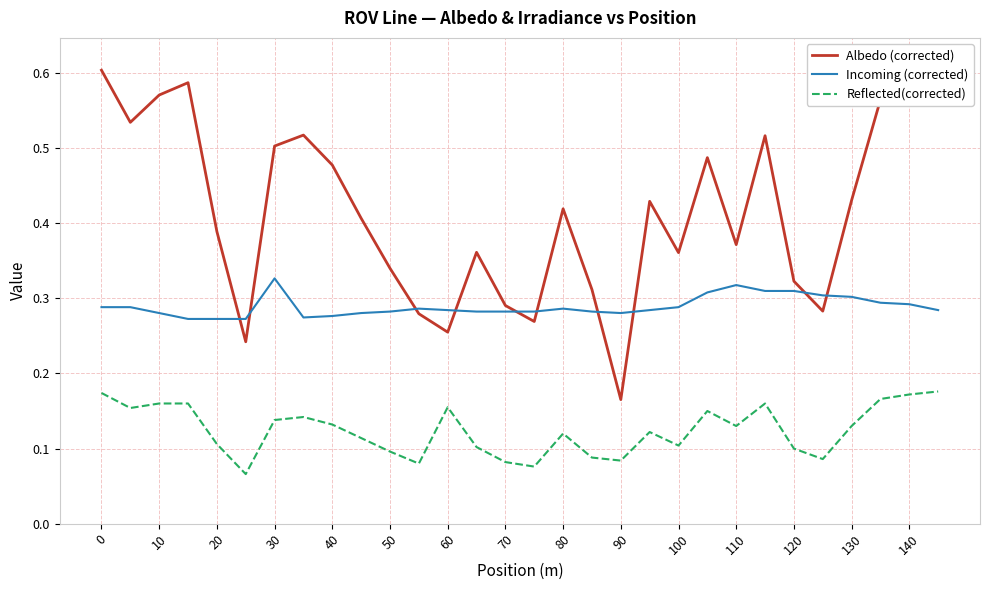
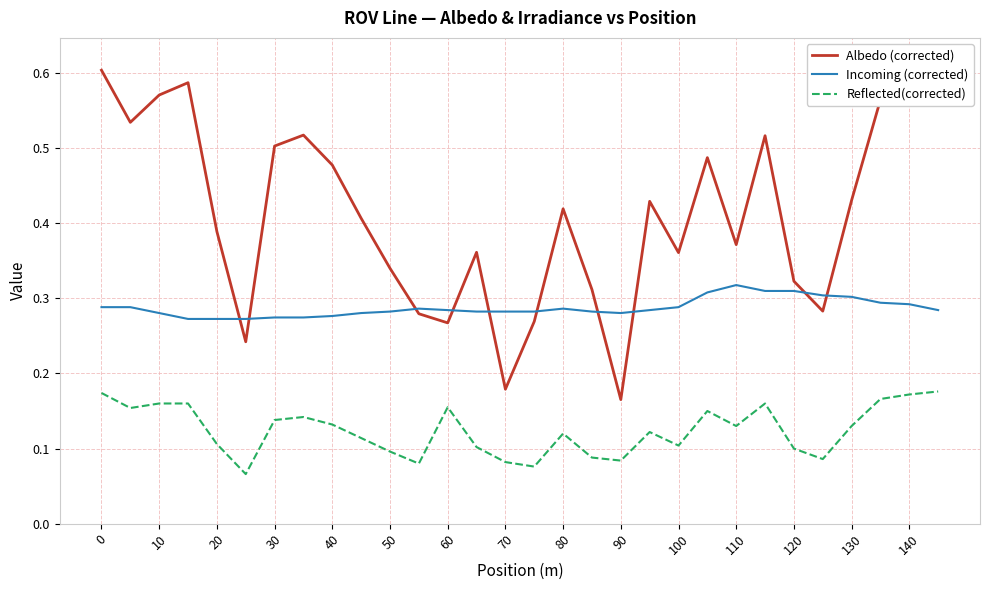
  {
    "Albedo (corrected)": {
      "0": 0.60,
      "10": 0.57,
      "20": 0.39,
      "30": 0.50,
      "40": 0.48,
      "50": 0.34,
-     "60": 0.25,
-     "70": 0.29,
+     "60": 0.27,
+     "70": 0.18,
      "80": 0.42,
      "90": 0.17,
      "100": 0.36,
      "110": 0.37,
      "120": 0.32,
      "130": 0.43
    },
    "Incoming (corrected)": {
      "0": 0.29,
      "10": 0.28,
      "20": 0.27,
-     "30": 0.33,
+     "30": 0.27,
      "40": 0.28,
      "50": 0.28,
      "60": 0.28,
      "70": 0.28,
      "80": 0.29,
      "90": 0.28,
      "100": 0.29,
      "110": 0.32,
      "120": 0.31,
      "130": 0.30,
      "140": 0.29
    },
    "Reflected(corrected)": {
      "0": 0.17,
      "10": 0.16,
      "20": 0.11,
      "30": 0.14,
      "40": 0.13,
      "50": 0.10,
      "60": 0.16,
      "70": 0.08,
      "80": 0.12,
      "90": 0.08,
      "100": 0.10,
      "110": 0.13,
      "120": 0.10,
      "130": 0.13,
      "140": 0.17
    }
  }
